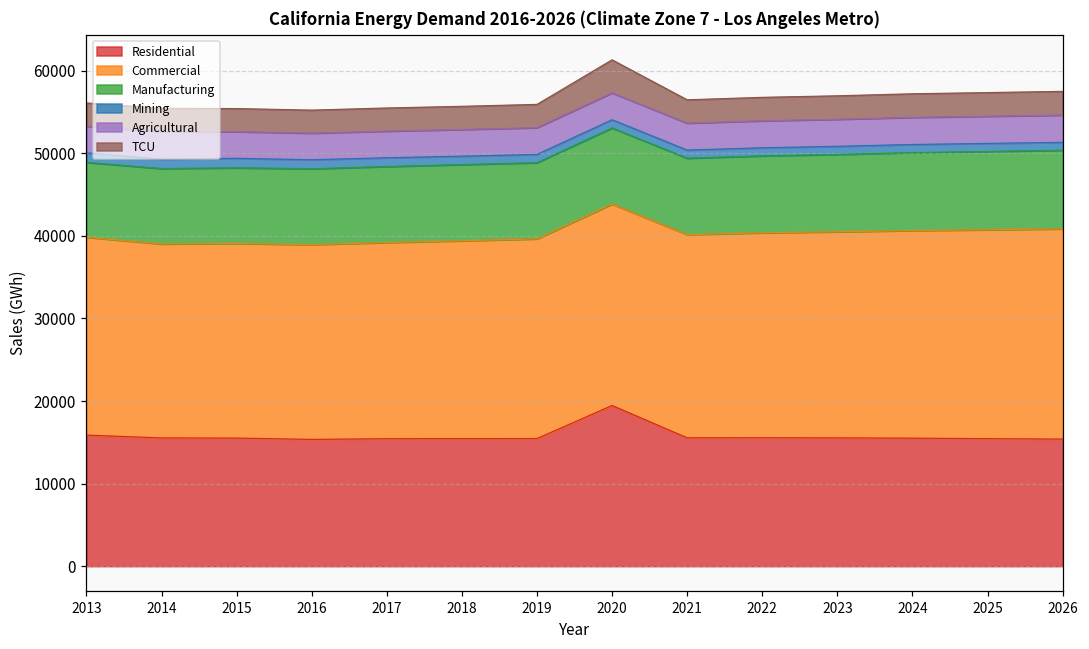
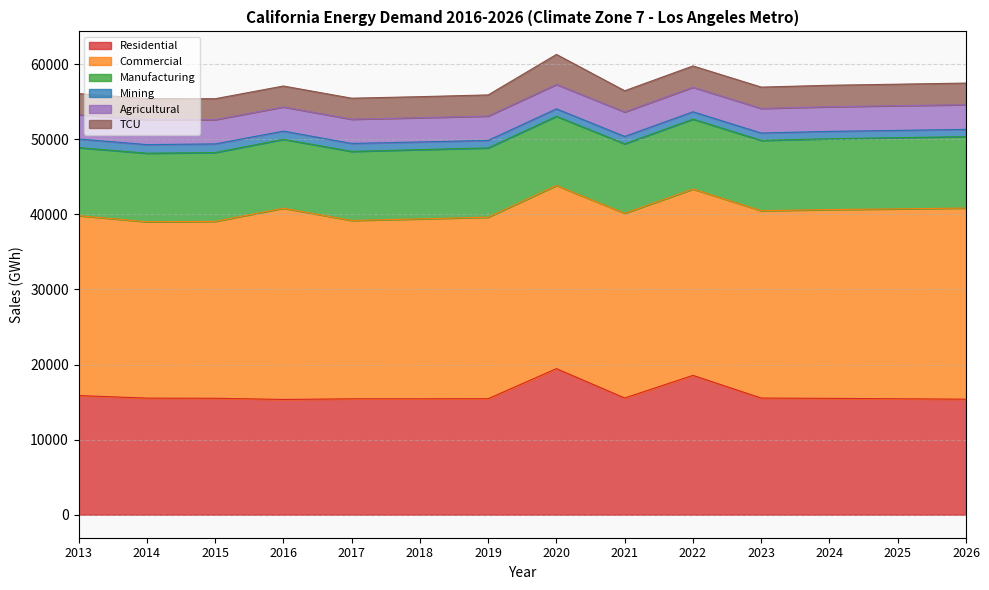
  {
    "Residential": {
      "2013": 16000,
      "2014": 16000,
      "2015": 16000,
      "2016": 15000,
      "2017": 15000,
      "2018": 15000,
      "2019": 15000,
      "2020": 19000,
      "2021": 16000,
-     "2022": 16000,
+     "2022": 19000,
      "2023": 16000,
      "2024": 16000,
      "2025": 15000,
      "2026": 15000
    },
    "Commercial": {
      "2013": 24000,
      "2014": 23000,
      "2015": 24000,
-     "2016": 24000,
+     "2016": 25000,
      "2017": 24000,
      "2018": 24000,
      "2019": 24000,
      "2020": 24000,
      "2021": 25000,
      "2022": 25000,
      "2023": 25000,
      "2024": 25000,
      "2025": 25000,
      "2026": 25000
    },
    "Manufacturing": {
      "2013": 9000,
      "2014": 9000,
      "2015": 9000,
      "2016": 9000,
      "2017": 9000,
      "2018": 9000,
      "2019": 9000,
      "2020": 9000,
      "2021": 9000,
      "2022": 9000,
      "2023": 9000,
      "2024": 9000,
      "2025": 9000,
      "2026": 10000
    },
    "Mining": {
      "2013": 1000,
      "2014": 1000,
      "2015": 1000,
      "2016": 1000,
      "2017": 1000,
      "2018": 1000,
      "2019": 1000,
      "2020": 1000,
      "2021": 1000,
      "2022": 1000,
      "2023": 1000,
      "2024": 1000,
      "2025": 1000,
      "2026": 1000
    },
    "Agricultural": {
      "2013": 3000,
      "2015": 3000,
      "2016": 3000,
      "2017": 3000,
      "2018": 3000,
      "2019": 3000,
      "2020": 3000,
      "2021": 3000,
      "2022": 3000,
      "2023": 3000,
      "2024": 3000,
      "2025": 3000,
      "2026": 3000
    },
    "TCU": {
      "2013": 3000,
      "2015": 3000,
      "2016": 3000,
      "2017": 3000,
      "2018": 3000,
      "2019": 3000,
      "2020": 4000,
      "2021": 3000,
      "2022": 3000,
      "2023": 3000,
      "2024": 3000,
      "2025": 3000,
      "2026": 3000
    }
  }
